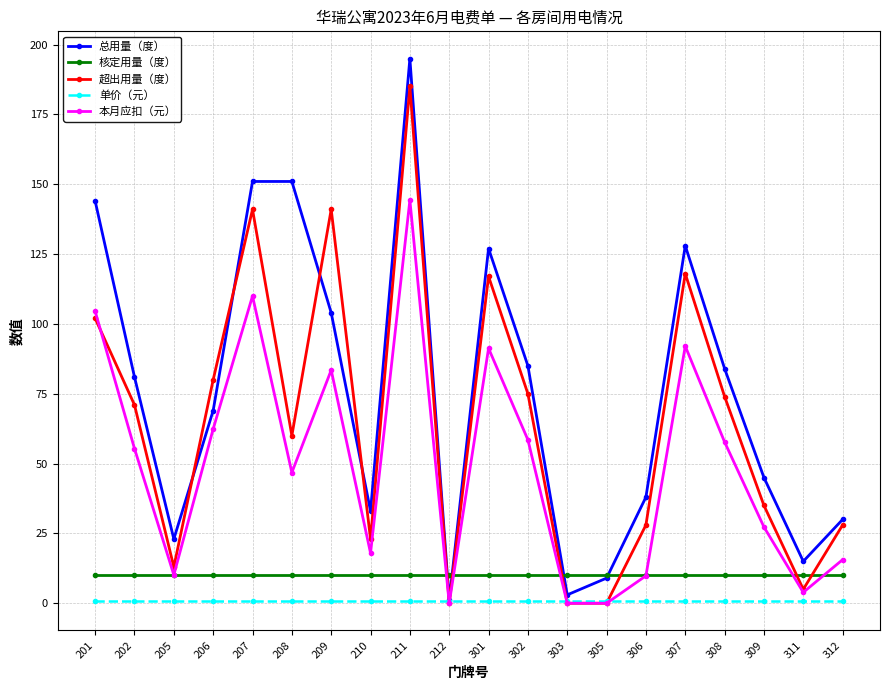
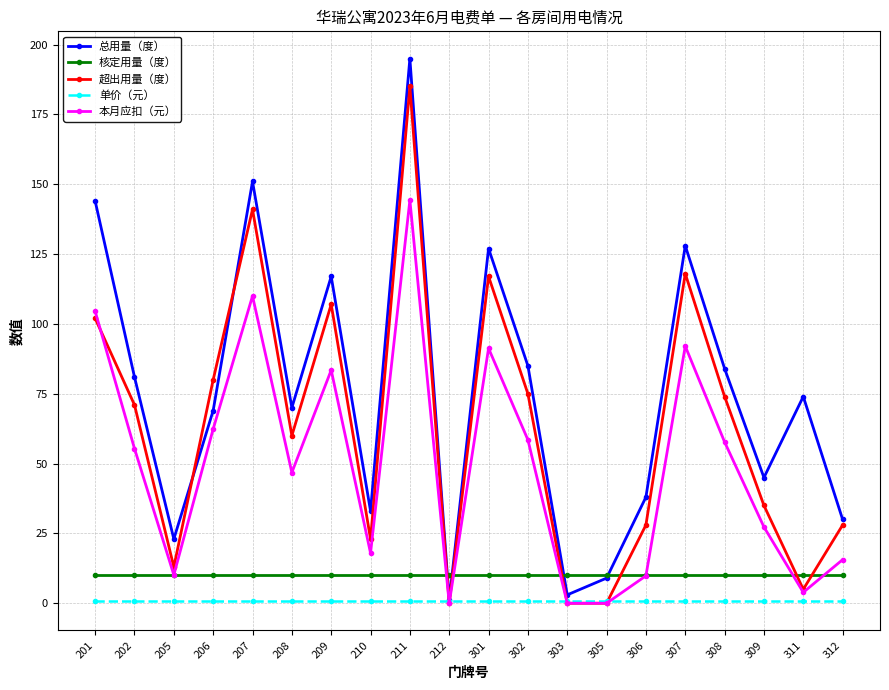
  {
    "总用量（度）": {
      "201": 144,
      "202": 81,
      "205": 23,
      "206": 69,
      "207": 151,
-     "208": 151,
-     "209": 104,
+     "208": 70,
+     "209": 117,
      "210": 33,
      "211": 195,
      "301": 127,
      "302": 85,
      "303": 3,
      "305": 9,
      "306": 38,
      "307": 128,
      "308": 84,
      "309": 45,
-     "311": 15,
+     "311": 74,
      "312": 30
    },
    "核定用量（度）": {
      "201": 10,
      "202": 10,
      "206": 10,
      "207": 10,
      "208": 10,
      "209": 10,
      "210": 10,
      "211": 10,
      "212": 10,
      "301": 10,
      "302": 10,
      "303": 10,
      "305": 10,
      "307": 10,
      "308": 10,
      "309": 10,
      "311": 10,
      "312": 10
    },
    "超出用量（度）": {
      "201": 102,
      "202": 71,
      "205": 13,
      "206": 80,
      "207": 141,
      "208": 60,
-     "209": 141,
+     "209": 107,
      "210": 23,
      "211": 185,
      "301": 117,
      "302": 75,
      "306": 28,
      "307": 118,
      "308": 74,
      "309": 35,
      "311": 5,
      "312": 28
    },
    "单价（元）": {
      "201": 1,
      "202": 1,
      "205": 1,
      "206": 1,
      "207": 1,
      "208": 1,
      "209": 1,
      "210": 1,
      "211": 1,
      "301": 1,
      "302": 1,
      "306": 1,
      "307": 1,
      "308": 1,
      "309": 1,
      "311": 1,
      "312": 1
    },
    "本月应扣（元）": {
      "201": 105,
      "202": 55,
      "206": 62,
      "207": 110,
      "208": 47,
      "209": 83,
      "210": 18,
      "211": 144,
      "301": 91,
      "302": 59,
      "307": 92,
      "308": 58,
      "309": 27,
      "311": 4,
      "312": 16
    }
  }
